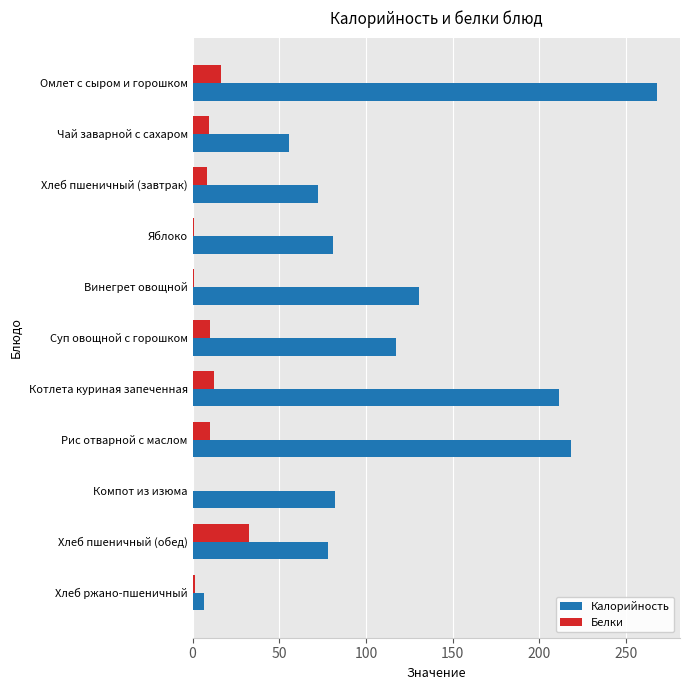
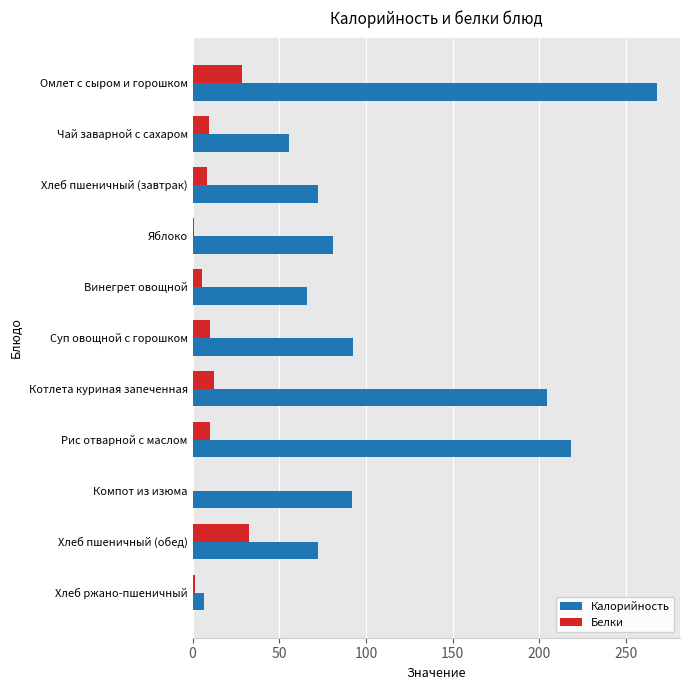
  {
    "Калорийность": {
      "Омлет с сыром и горошком": 268,
      "Чай заварной с сахаром": 56,
      "Хлеб пшеничный (завтрак)": 72,
      "Яблоко": 81,
-     "Винегрет овощной": 131,
-     "Суп овощной с горошком": 117,
-     "Котлета куриная запеченная": 212,
+     "Винегрет овощной": 66,
+     "Суп овощной с горошком": 93,
+     "Котлета куриная запеченная": 204,
      "Рис отварной с маслом": 218,
-     "Компот из изюма": 82,
-     "Хлеб пшеничный (обед)": 78,
+     "Компот из изюма": 92,
+     "Хлеб пшеничный (обед)": 72,
      "Хлеб ржано-пшеничный": 7
    },
    "Белки": {
-     "Омлет с сыром и горошком": 16,
+     "Омлет с сыром и горошком": 29,
      "Чай заварной с сахаром": 10,
      "Хлеб пшеничный (завтрак)": 9,
-     "Винегрет овощной": 1,
+     "Винегрет овощной": 6,
      "Суп овощной с горошком": 10,
      "Котлета куриная запеченная": 12,
      "Рис отварной с маслом": 10,
      "Хлеб пшеничный (обед)": 33
    }
  }
